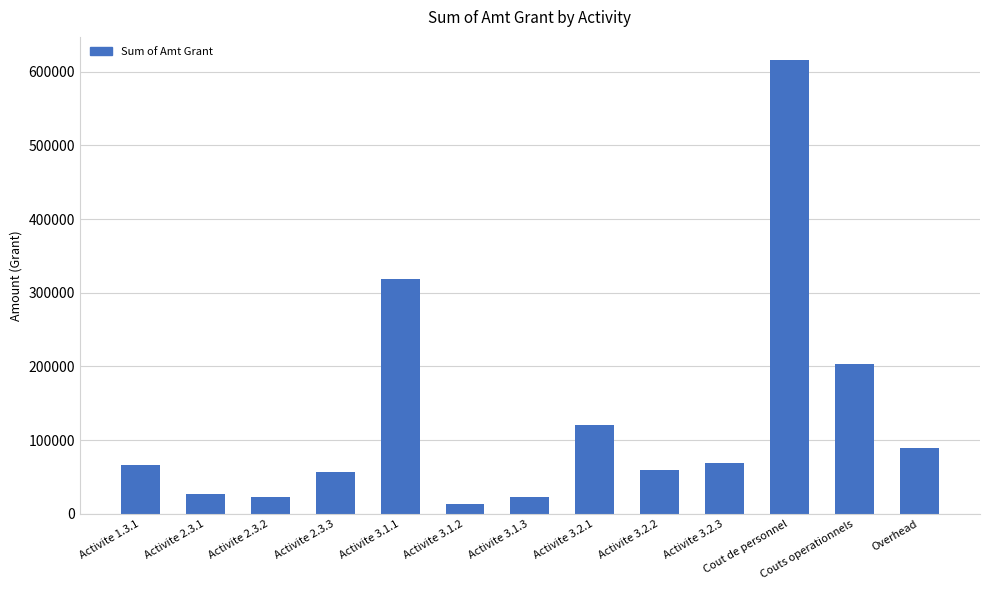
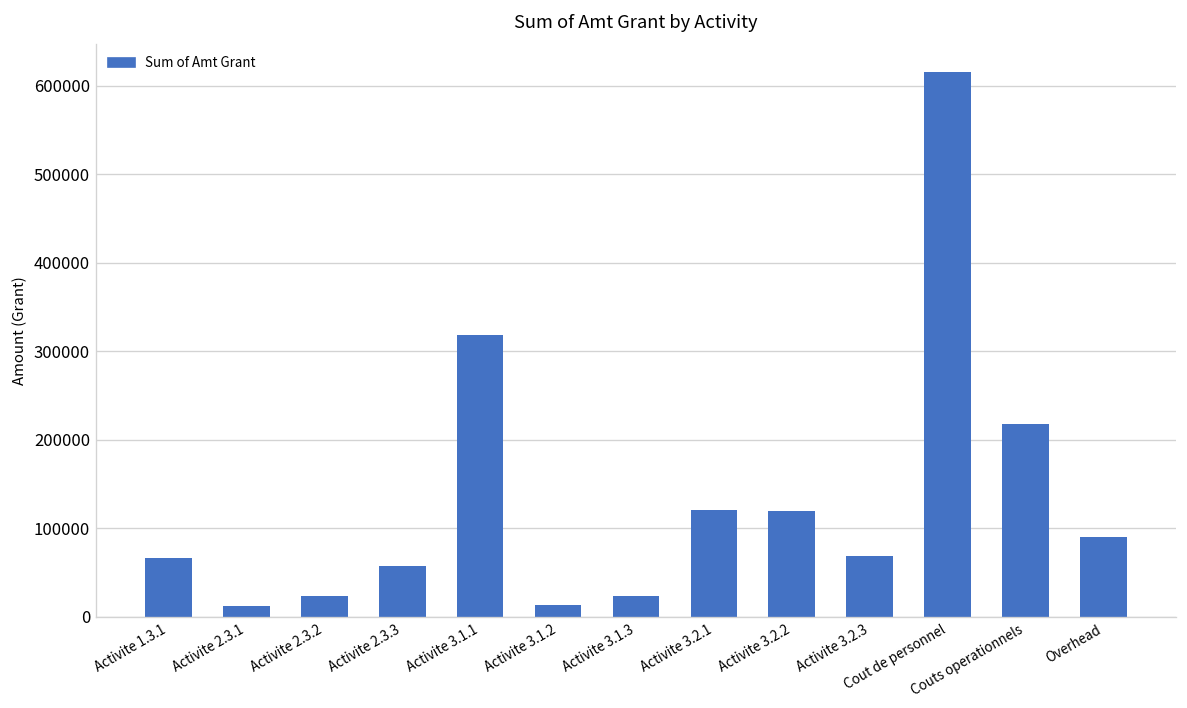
  {
    "Activite 1.3.1": 70000,
-   "Activite 2.3.1": 30000,
+   "Activite 2.3.1": 10000,
    "Activite 2.3.2": 20000,
    "Activite 2.3.3": 60000,
    "Activite 3.1.1": 320000,
    "Activite 3.1.2": 10000,
    "Activite 3.1.3": 20000,
    "Activite 3.2.1": 120000,
-   "Activite 3.2.2": 60000,
+   "Activite 3.2.2": 120000,
    "Activite 3.2.3": 70000,
    "Cout de personnel": 620000,
-   "Couts operationnels": 200000,
+   "Couts operationnels": 220000,
    "Overhead": 90000
  }
